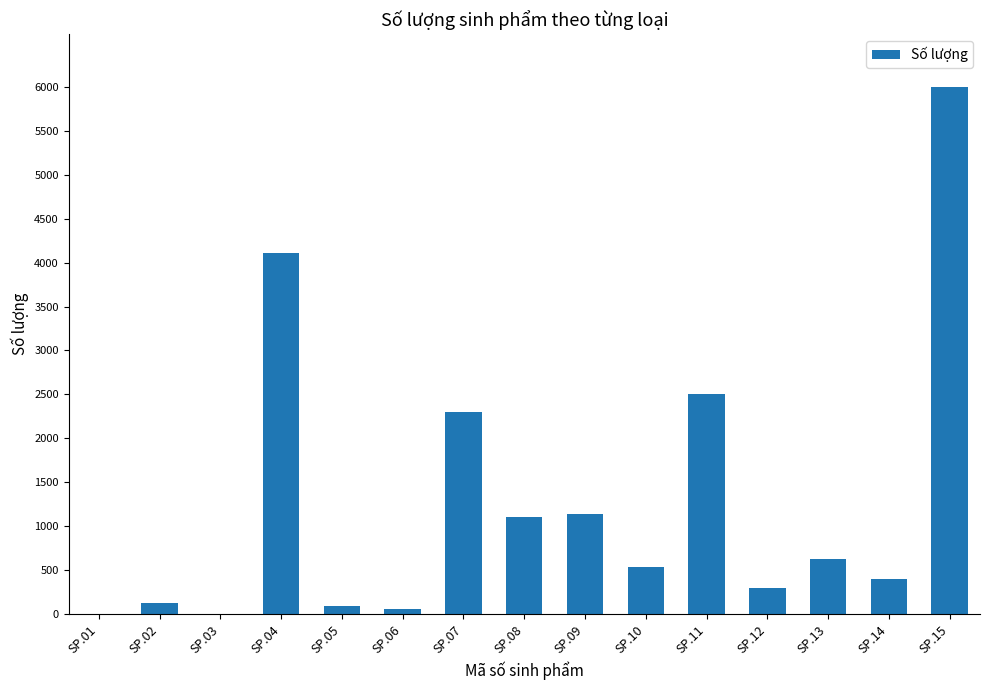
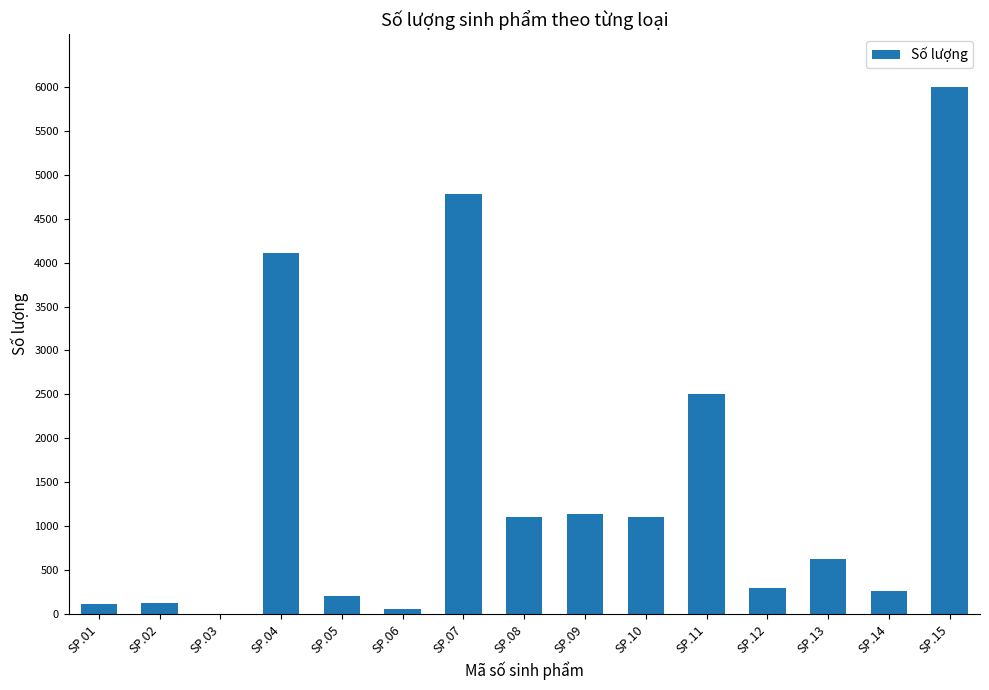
  {
-   "SP.01": 0,
+   "SP.01": 100,
    "SP.02": 100,
    "SP.04": 4100,
-   "SP.05": 100,
+   "SP.05": 200,
    "SP.06": 100,
-   "SP.07": 2300,
+   "SP.07": 4800,
    "SP.08": 1100,
    "SP.09": 1100,
-   "SP.10": 500,
+   "SP.10": 1100,
    "SP.11": 2500,
    "SP.12": 300,
    "SP.13": 600,
-   "SP.14": 400,
+   "SP.14": 300,
    "SP.15": 6000
  }
